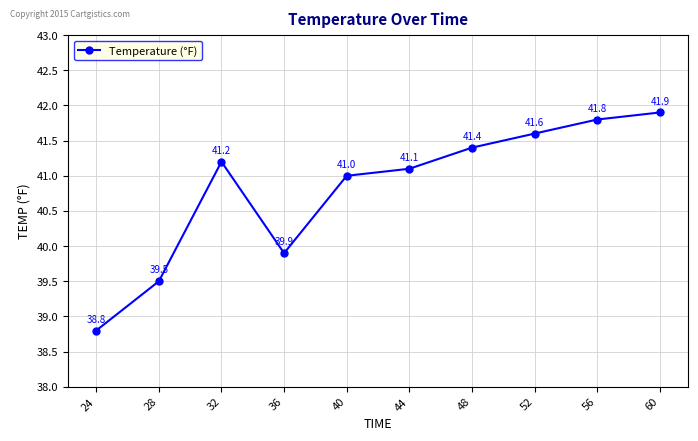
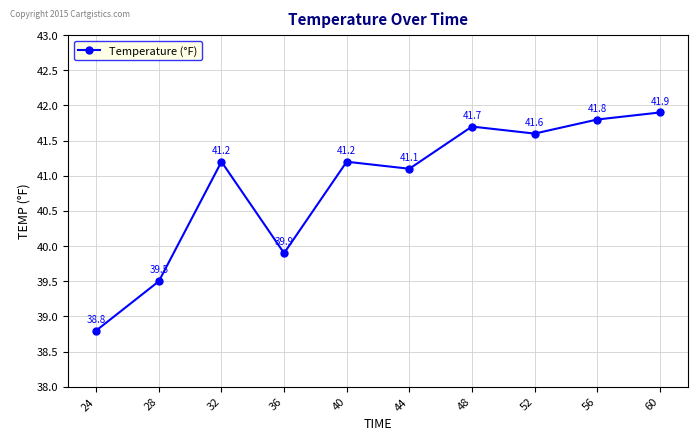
  {
    "24": 38.8,
    "28": 39.5,
    "32": 41.2,
    "36": 39.9,
-   "40": 41.0,
+   "40": 41.2,
    "44": 41.1,
-   "48": 41.4,
+   "48": 41.7,
    "52": 41.6,
    "56": 41.8,
    "60": 41.9
  }
